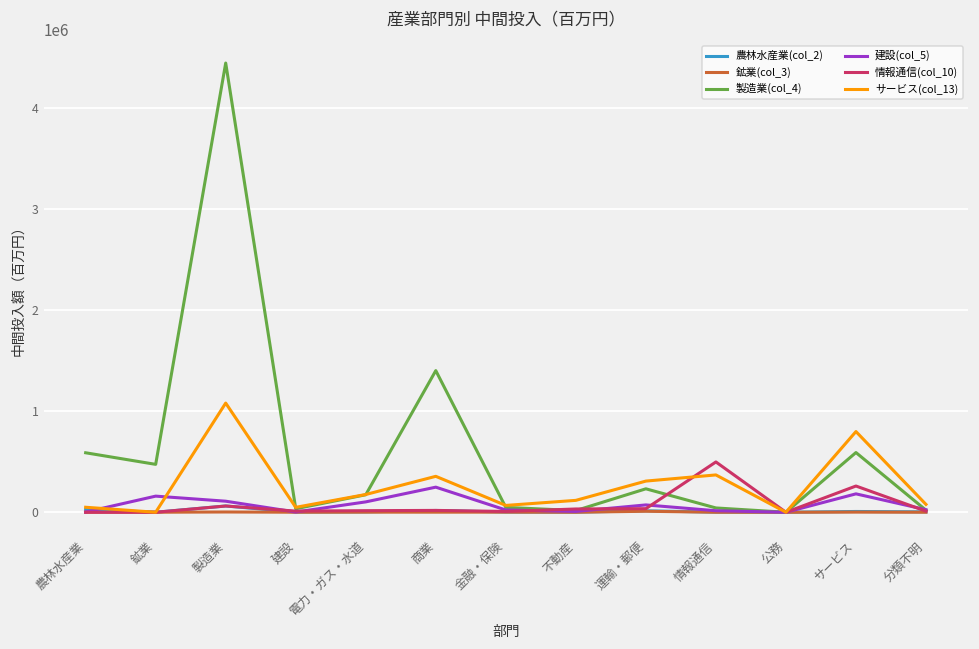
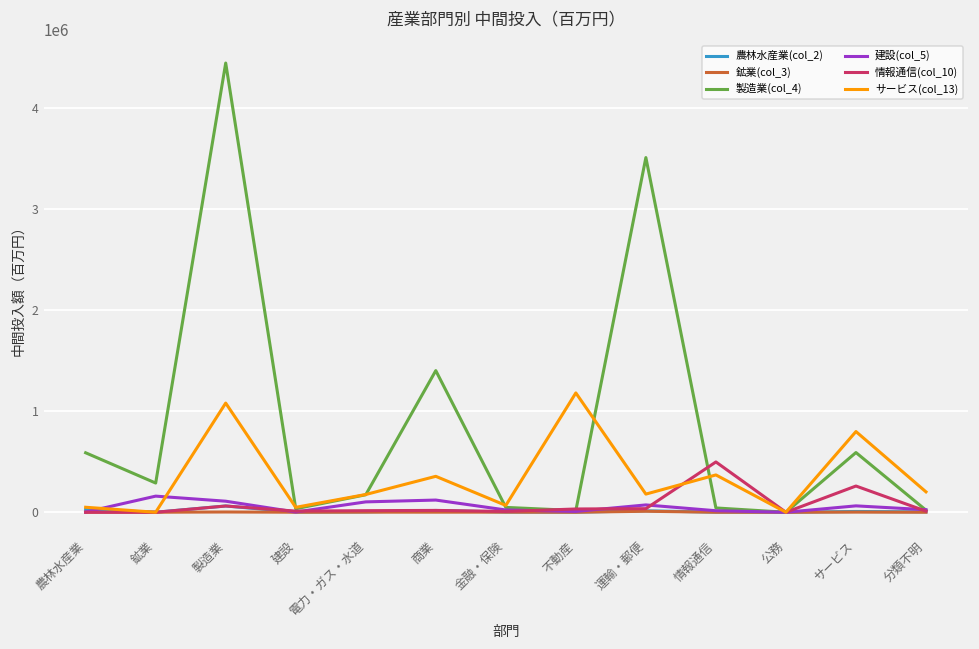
  {
    "鉱業(col_3)": {
      "製造業": 0
    },
    "製造業(col_4)": {
      "農林水産業": 600000,
-     "鉱業": 500000,
+     "鉱業": 300000,
      "製造業": 4400000,
      "商業": 1400000,
-     "運輸・郵便": 200000,
+     "運輸・郵便": 3500000,
      "サービス": 600000
    },
    "建設(col_5)": {
      "鉱業": 200000,
      "製造業": 100000,
      "電力・ガス・水道": 100000,
-     "商業": 200000,
+     "商業": 100000,
      "運輸・郵便": 100000,
-     "サービス": 200000
+     "サービス": 100000
    },
    "情報通信(col_10)": {
      "情報通信": 500000,
      "サービス": 300000
    },
    "サービス(col_13)": {
      "製造業": 1100000,
      "商業": 400000,
-     "不動産": 100000,
-     "運輸・郵便": 300000,
+     "不動産": 1200000,
+     "運輸・郵便": 200000,
      "情報通信": 400000,
      "サービス": 800000,
-     "分類不明": 100000
+     "分類不明": 200000
    }
  }
